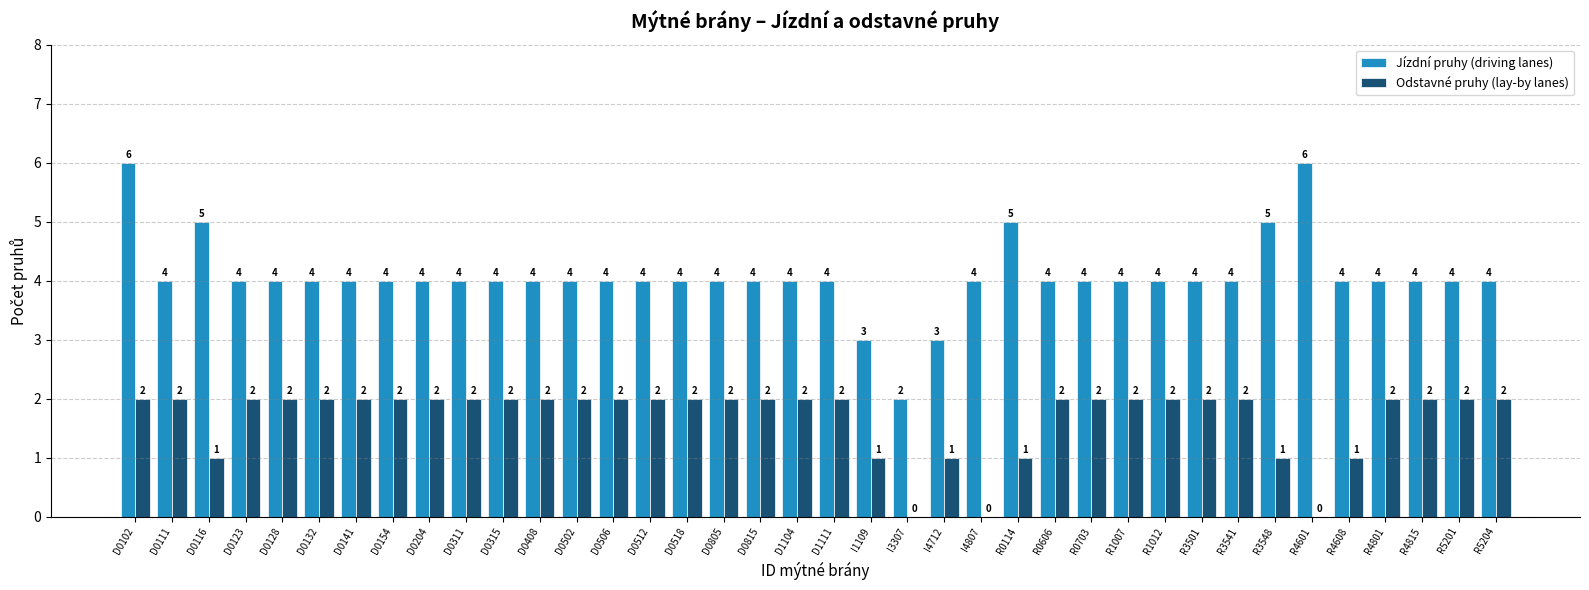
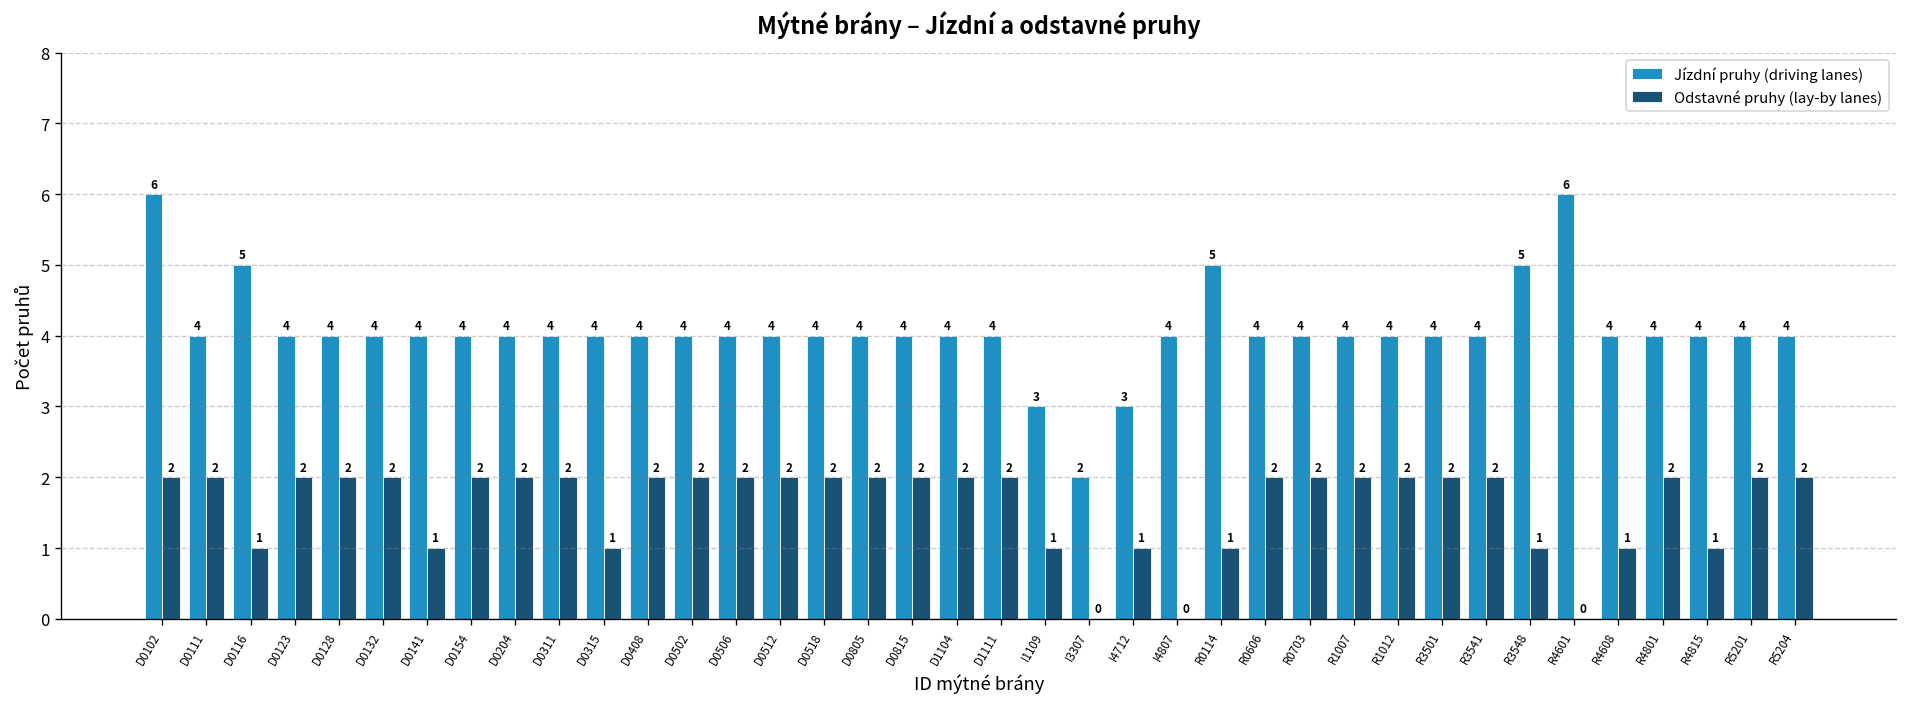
  {
    "Jízdní pruhy (driving lanes)": {
      "D0102": 6,
      "D0111": 4,
      "D0116": 5,
      "D0123": 4,
      "D0128": 4,
      "D0132": 4,
      "D0141": 4,
      "D0154": 4,
      "D0204": 4,
      "D0311": 4,
      "D0315": 4,
      "D0408": 4,
      "D0502": 4,
      "D0506": 4,
      "D0512": 4,
      "D0518": 4,
      "D0805": 4,
      "D0815": 4,
      "D1104": 4,
      "D1111": 4,
      "I1109": 3,
      "I3307": 2,
      "I4712": 3,
      "I4807": 4,
      "R0114": 5,
      "R0606": 4,
      "R0703": 4,
      "R1007": 4,
      "R1012": 4,
      "R3501": 4,
      "R3541": 4,
      "R3548": 5,
      "R4601": 6,
      "R4608": 4,
      "R4801": 4,
      "R4815": 4,
      "R5201": 4,
      "R5204": 4
    },
    "Odstavné pruhy (lay-by lanes)": {
      "D0102": 2,
      "D0111": 2,
      "D0116": 1,
      "D0123": 2,
      "D0128": 2,
      "D0132": 2,
-     "D0141": 2,
+     "D0141": 1,
      "D0154": 2,
      "D0204": 2,
      "D0311": 2,
-     "D0315": 2,
+     "D0315": 1,
      "D0408": 2,
      "D0502": 2,
      "D0506": 2,
      "D0512": 2,
      "D0518": 2,
      "D0805": 2,
      "D0815": 2,
      "D1104": 2,
      "D1111": 2,
      "I1109": 1,
      "I3307": 0,
      "I4712": 1,
      "I4807": 0,
      "R0114": 1,
      "R0606": 2,
      "R0703": 2,
      "R1007": 2,
      "R1012": 2,
      "R3501": 2,
      "R3541": 2,
      "R3548": 1,
      "R4601": 0,
      "R4608": 1,
      "R4801": 2,
-     "R4815": 2,
+     "R4815": 1,
      "R5201": 2,
      "R5204": 2
    }
  }
